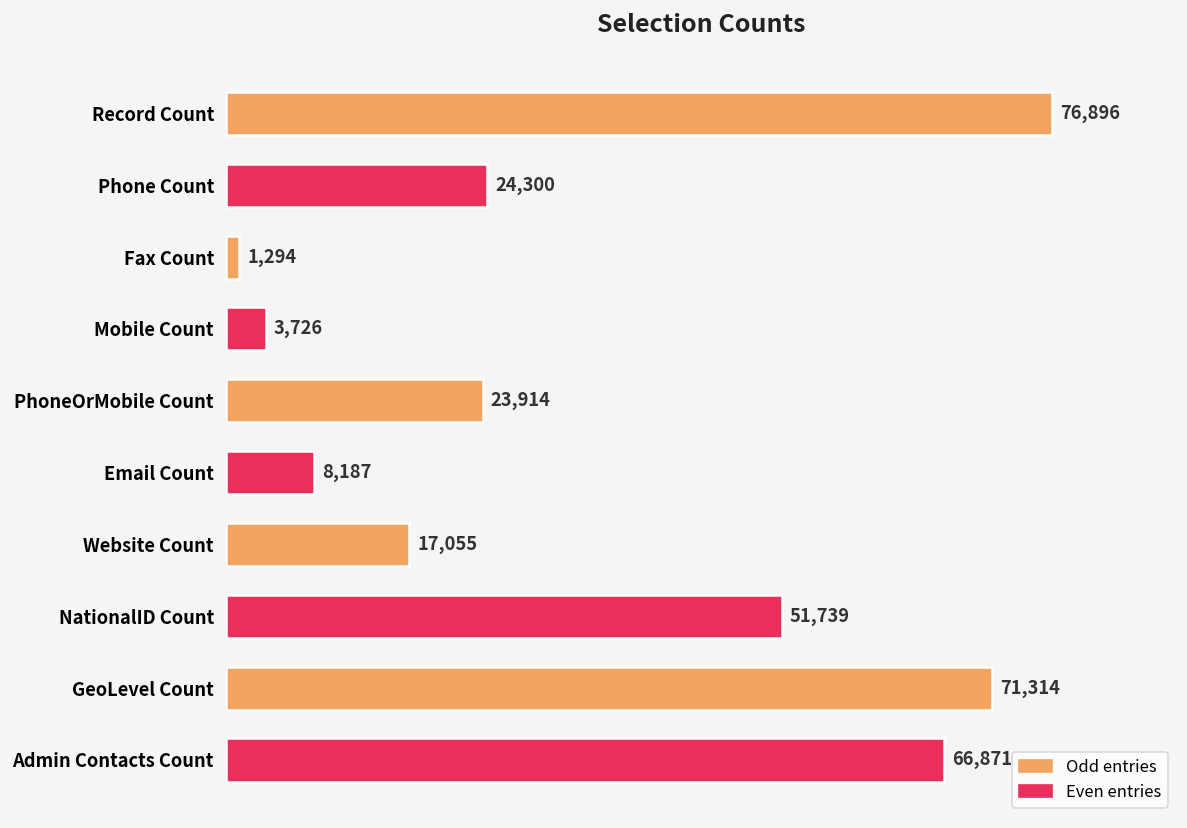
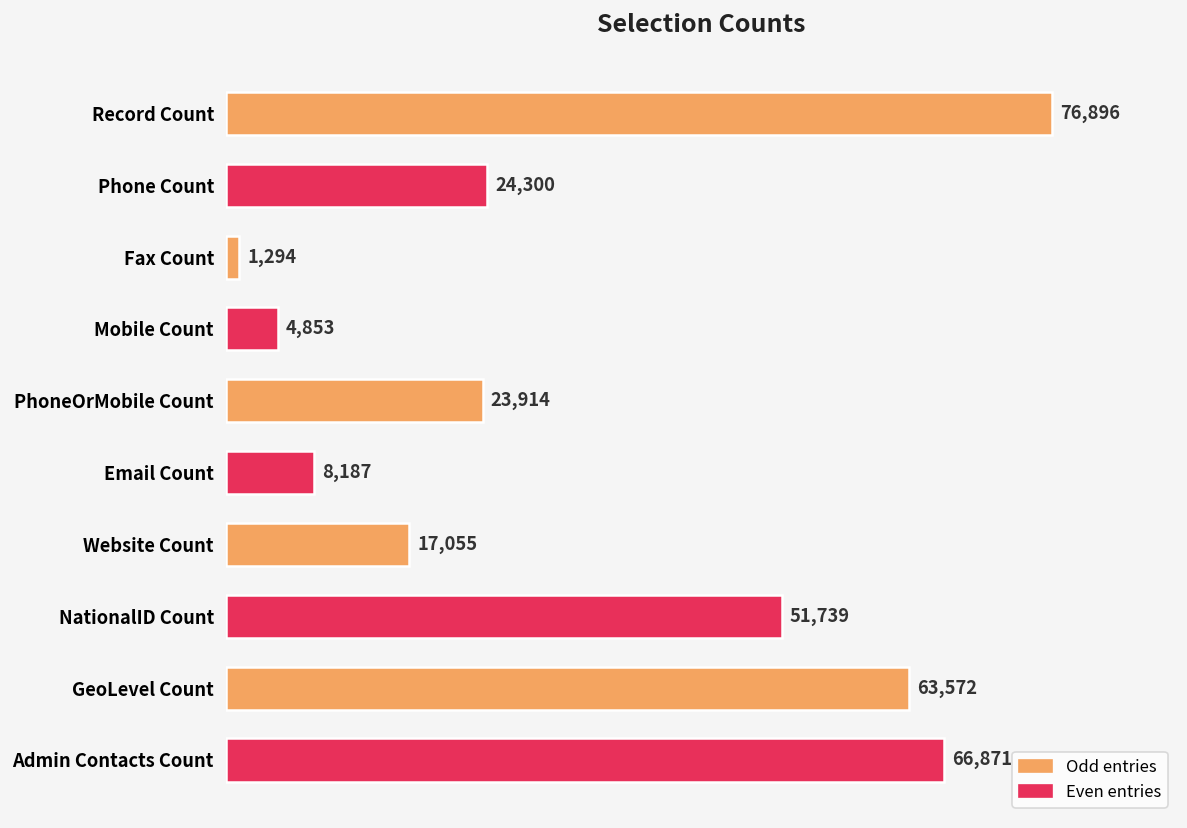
  {
    "Record Count": "76,896",
    "Phone Count": "24,300",
    "Fax Count": "1,294",
-   "Mobile Count": "3,726",
+   "Mobile Count": "4,853",
    "PhoneOrMobile Count": "23,914",
    "Email Count": "8,187",
    "Website Count": "17,055",
    "NationalID Count": "51,739",
-   "GeoLevel Count": "71,314"
+   "GeoLevel Count": "63,572"
  }
